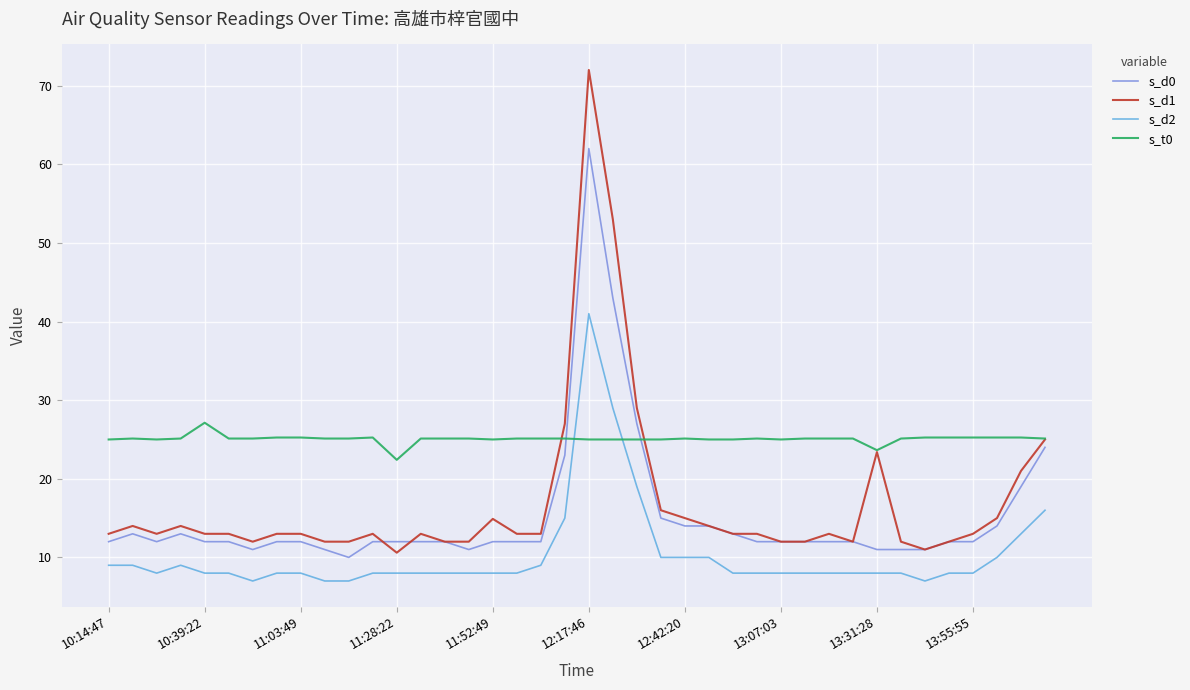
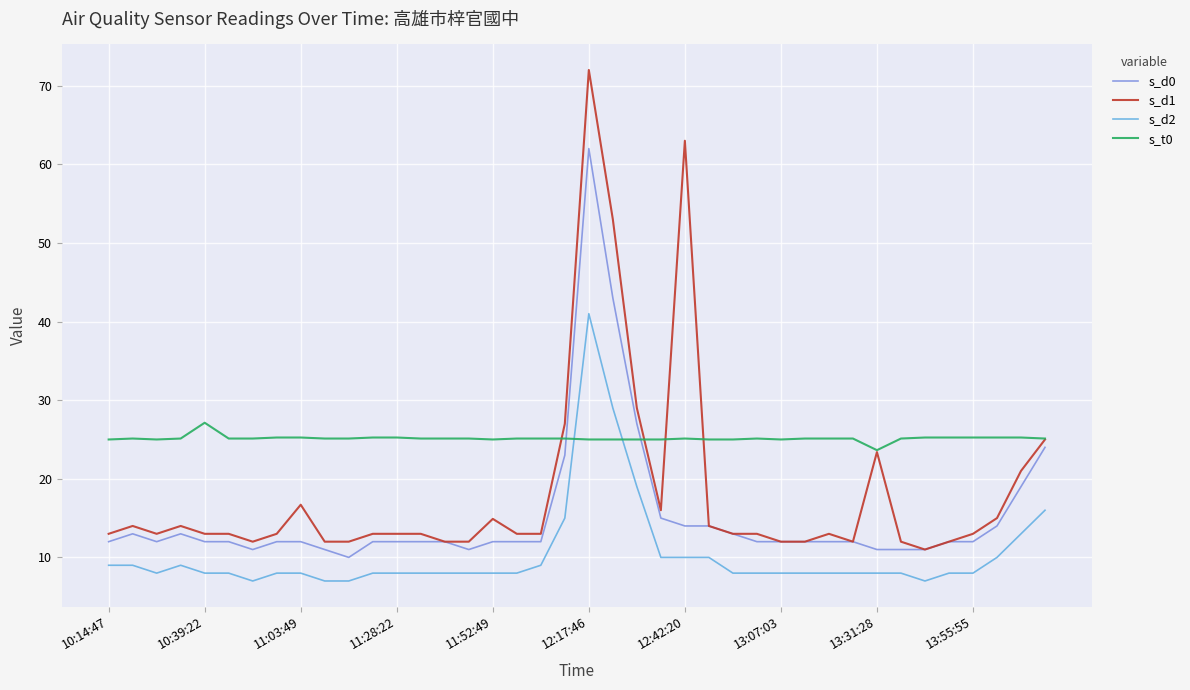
  {
    "s_d1": {
      "10:14:47": 13,
      "10:39:22": 13,
-     "11:03:49": 13,
-     "11:28:22": 11,
+     "11:03:49": 17,
+     "11:28:22": 13,
      "11:52:49": 15,
      "12:17:46": 72,
-     "12:42:20": 15,
+     "12:42:20": 63,
      "13:55:55": 13
    },
    "s_t0": {
      "10:14:47": 25,
      "10:39:22": 27,
      "11:03:49": 25,
-     "11:28:22": 22,
+     "11:28:22": 25,
      "11:52:49": 25,
      "12:17:46": 25,
      "12:42:20": 25,
      "13:07:03": 25,
      "13:55:55": 25
    }
  }
